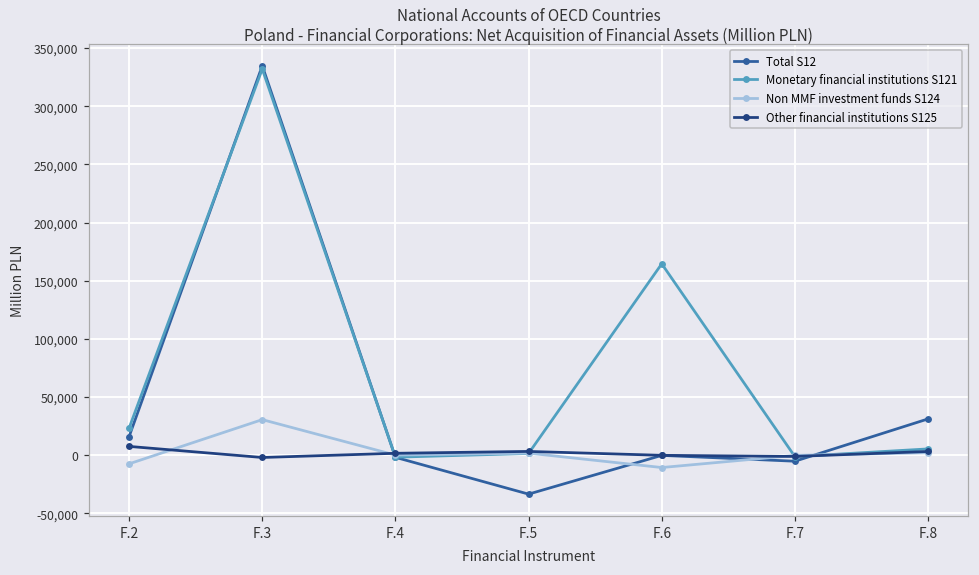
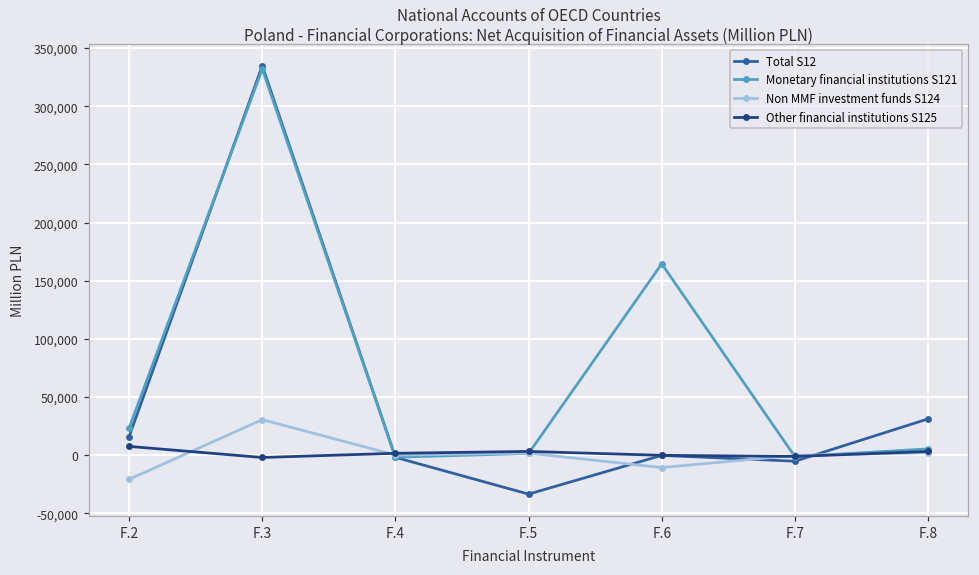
  {
    "Monetary financial institutions S121": {
      "F.2": "23,000",
      "F.3": "332,000",
      "F.6": "165,000"
    },
    "Non MMF investment funds S124": {
-     "F.2": "-7,000",
+     "F.2": "-21,000",
      "F.3": "31,000",
      "F.6": "-11,000"
    }
  }
